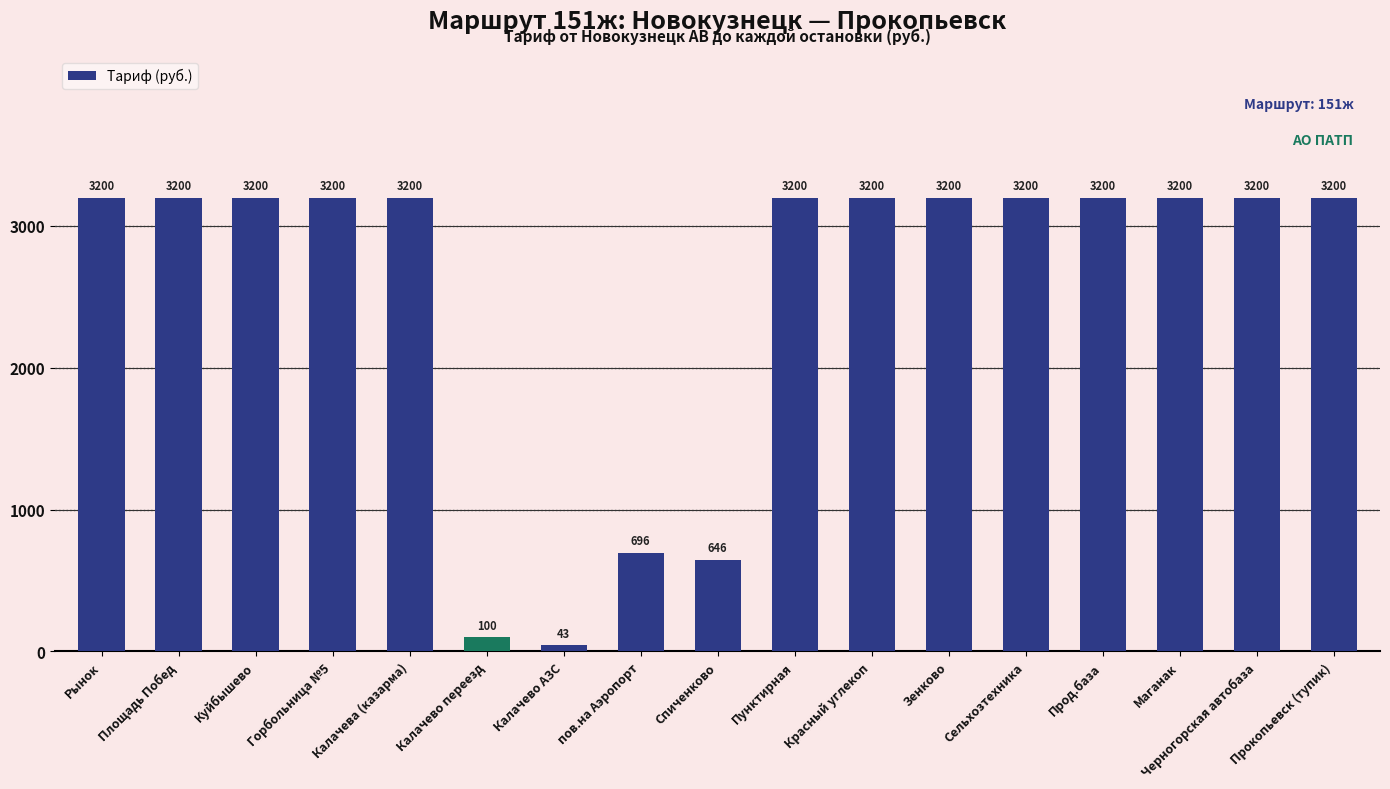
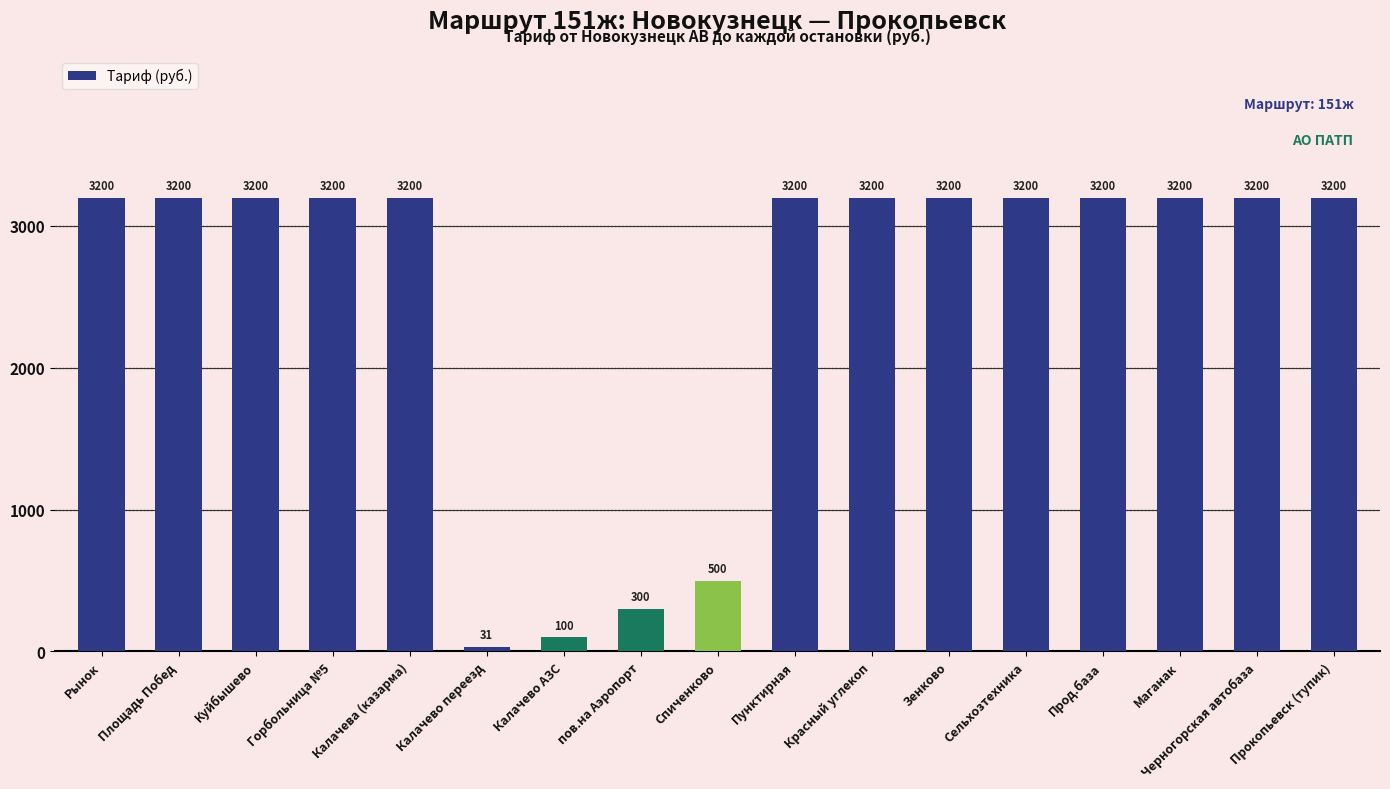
  {
    "Рынок": 3200,
    "Площадь Побед": 3200,
    "Куйбышево": 3200,
    "Горбольница №5": 3200,
    "Калачева (казарма)": 3200,
-   "Калачево переезд": 100,
-   "Калачево АЗС": 43,
-   "пов.на Аэропорт": 696,
-   "Спиченково": 646,
+   "Калачево переезд": 31,
+   "Калачево АЗС": 100,
+   "пов.на Аэропорт": 300,
+   "Спиченково": 500,
    "Пунктирная": 3200,
    "Красный углекоп": 3200,
    "Зенково": 3200,
    "Сельхозтехника": 3200,
    "Прод.база": 3200,
    "Маганак": 3200,
    "Черногорская автобаза": 3200,
    "Прокопьевск (тупик)": 3200
  }
